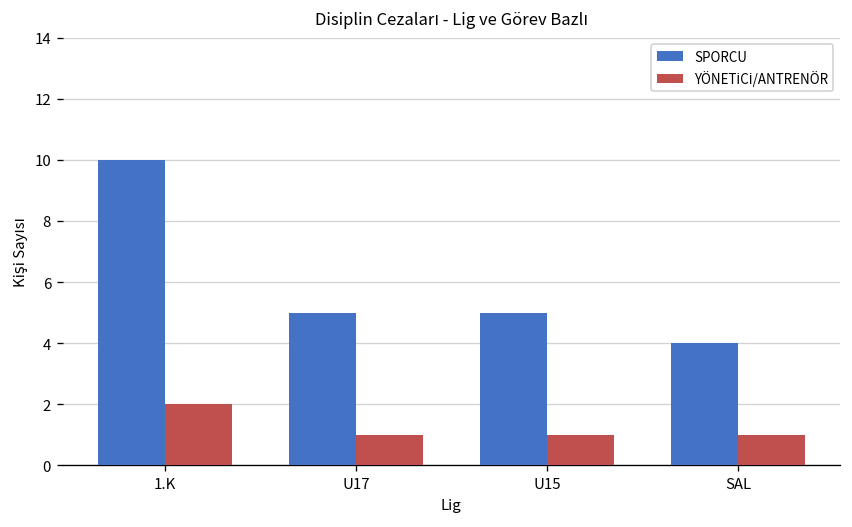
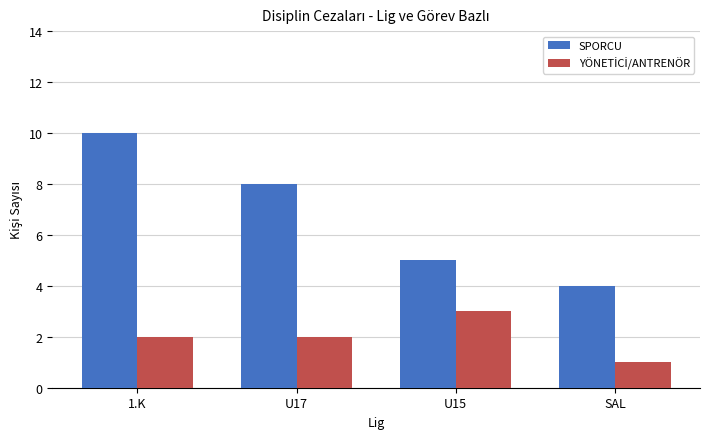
  {
    "SPORCU": {
      "1.K": 10,
-     "U17": 5,
+     "U17": 8,
      "U15": 5,
      "SAL": 4
    },
    "YÖNETİCİ/ANTRENÖR": {
      "1.K": 2,
-     "U17": 1,
-     "U15": 1,
+     "U17": 2,
+     "U15": 3,
      "SAL": 1
    }
  }
